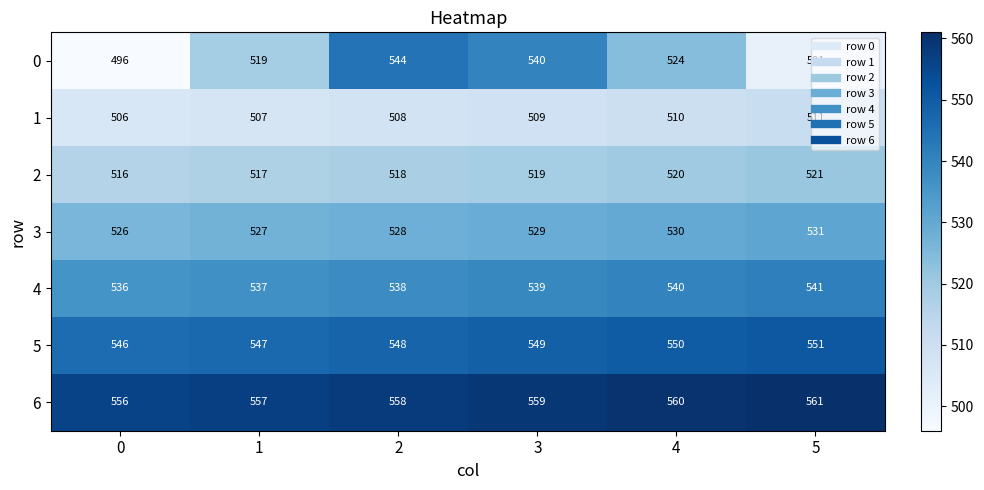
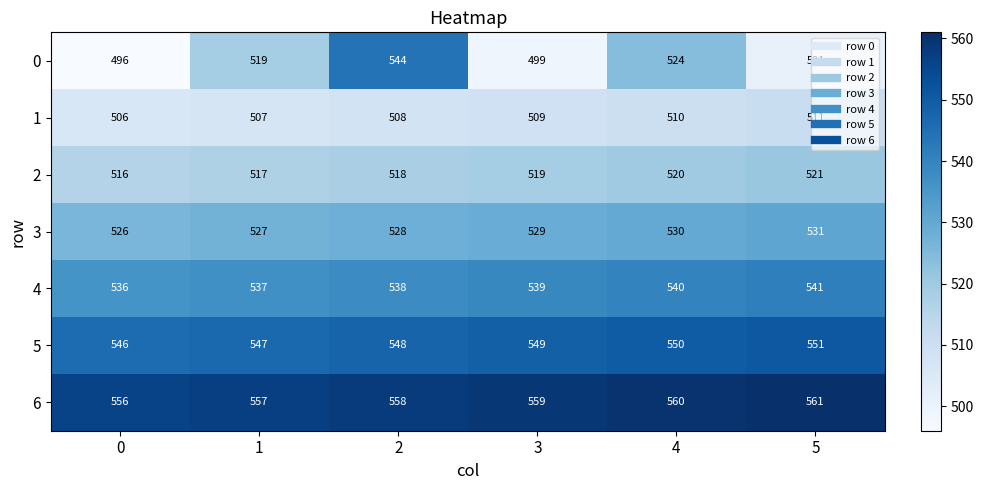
  {
    "0": {
      "0": 496,
      "1": 519,
      "2": 544,
-     "3": 540,
+     "3": 499,
      "4": 524
    },
    "1": {
      "0": 506,
      "1": 507,
      "2": 508,
      "3": 509,
      "4": 510
    },
    "2": {
      "0": 516,
      "1": 517,
      "2": 518,
      "3": 519,
      "4": 520,
      "5": 521
    },
    "3": {
      "0": 526,
      "1": 527,
      "2": 528,
      "3": 529,
      "4": 530,
      "5": 531
    },
    "4": {
      "0": 536,
      "1": 537,
      "2": 538,
      "3": 539,
      "4": 540,
      "5": 541
    },
    "5": {
      "0": 546,
      "1": 547,
      "2": 548,
      "3": 549,
      "4": 550,
      "5": 551
    },
    "6": {
      "0": 556,
      "1": 557,
      "2": 558,
      "3": 559,
      "4": 560,
      "5": 561
    }
  }
